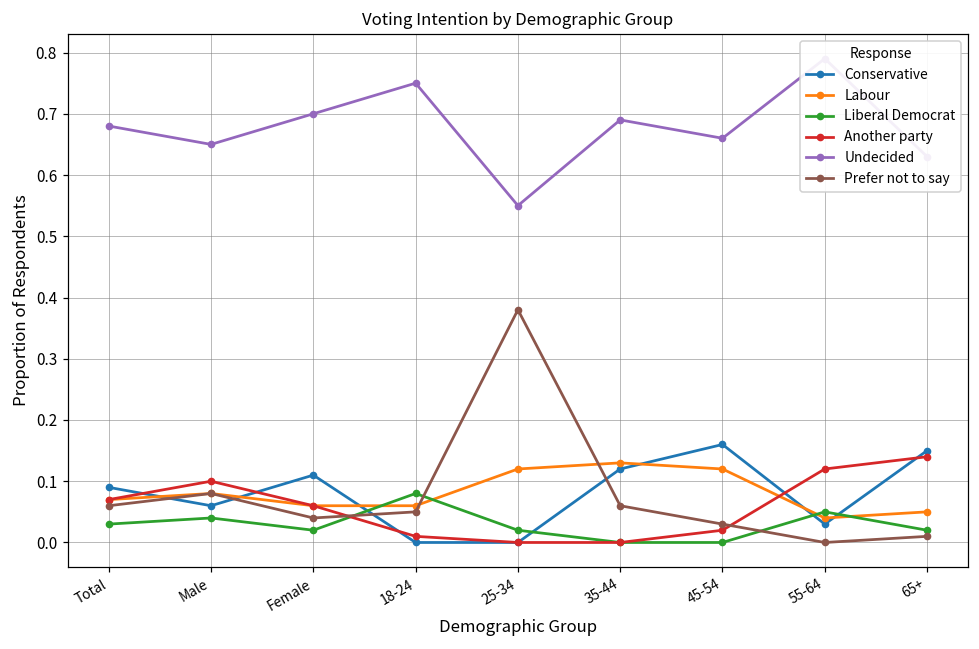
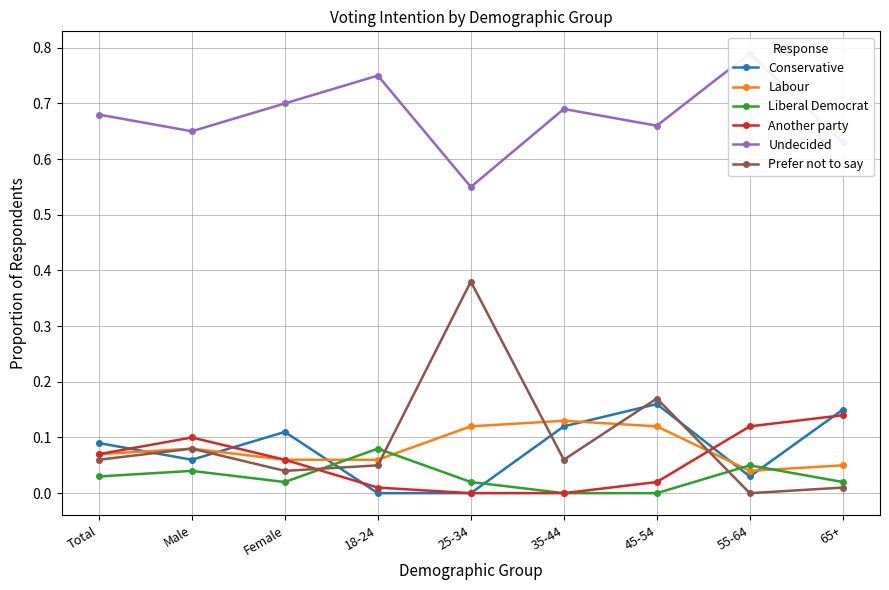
  {
    "Conservative": {
      "Total": 0.09,
      "Male": 0.06,
      "Female": 0.11,
      "18-24": 0.00,
      "35-44": 0.12,
      "45-54": 0.16,
      "55-64": 0.03,
      "65+": 0.15
    },
    "Labour": {
      "18-24": 0.06,
      "25-34": 0.12,
      "35-44": 0.13,
      "45-54": 0.12,
      "55-64": 0.04,
      "65+": 0.05
    },
    "Liberal Democrat": {
      "Total": 0.03,
      "Male": 0.04,
      "Female": 0.02,
      "18-24": 0.08,
      "25-34": 0.02,
      "45-54": 0.00,
      "55-64": 0.05,
      "65+": 0.02
    },
    "Another party": {
      "Male": 0.10,
      "18-24": 0.01,
      "45-54": 0.02,
      "55-64": 0.12,
      "65+": 0.14
    },
    "Undecided": {
      "Total": 0.68,
      "Male": 0.65,
      "Female": 0.70,
      "18-24": 0.75,
      "25-34": 0.55,
      "35-44": 0.69,
      "45-54": 0.66
    },
    "Prefer not to say": {
      "Total": 0.06,
      "Female": 0.04,
      "18-24": 0.05,
      "25-34": 0.38,
      "35-44": 0.06,
-     "45-54": 0.03,
+     "45-54": 0.17,
      "55-64": 0.00,
      "65+": 0.01
    }
  }
